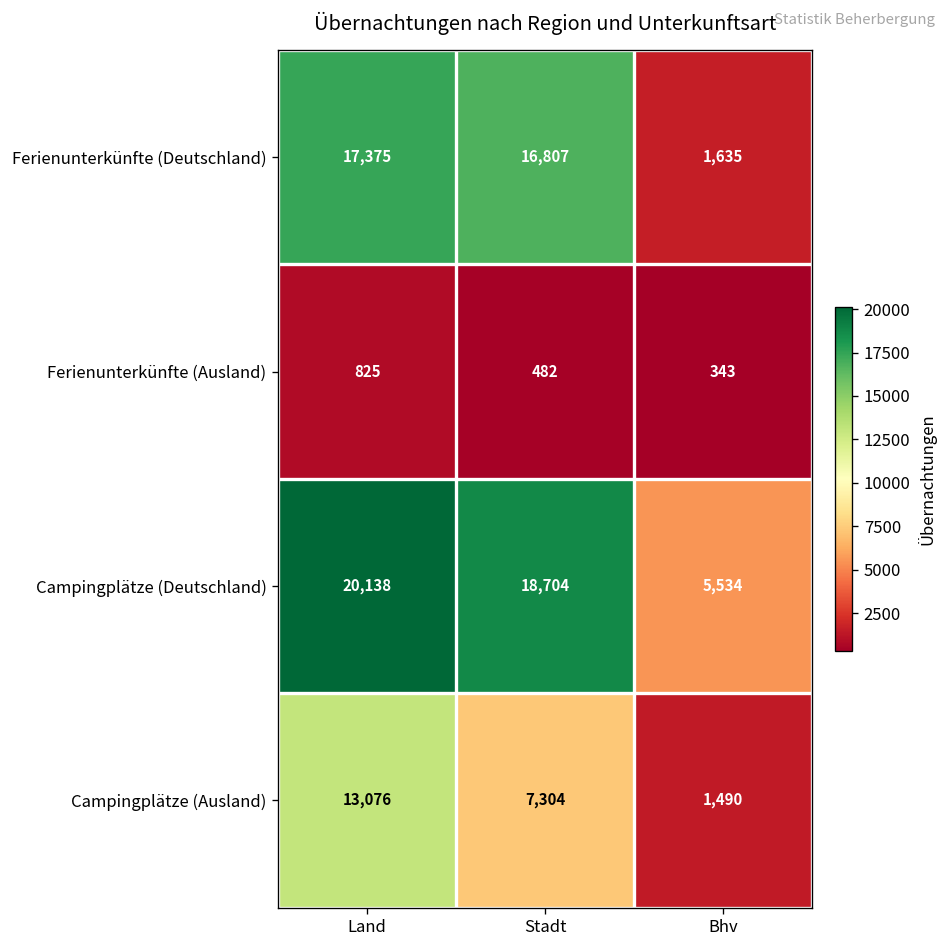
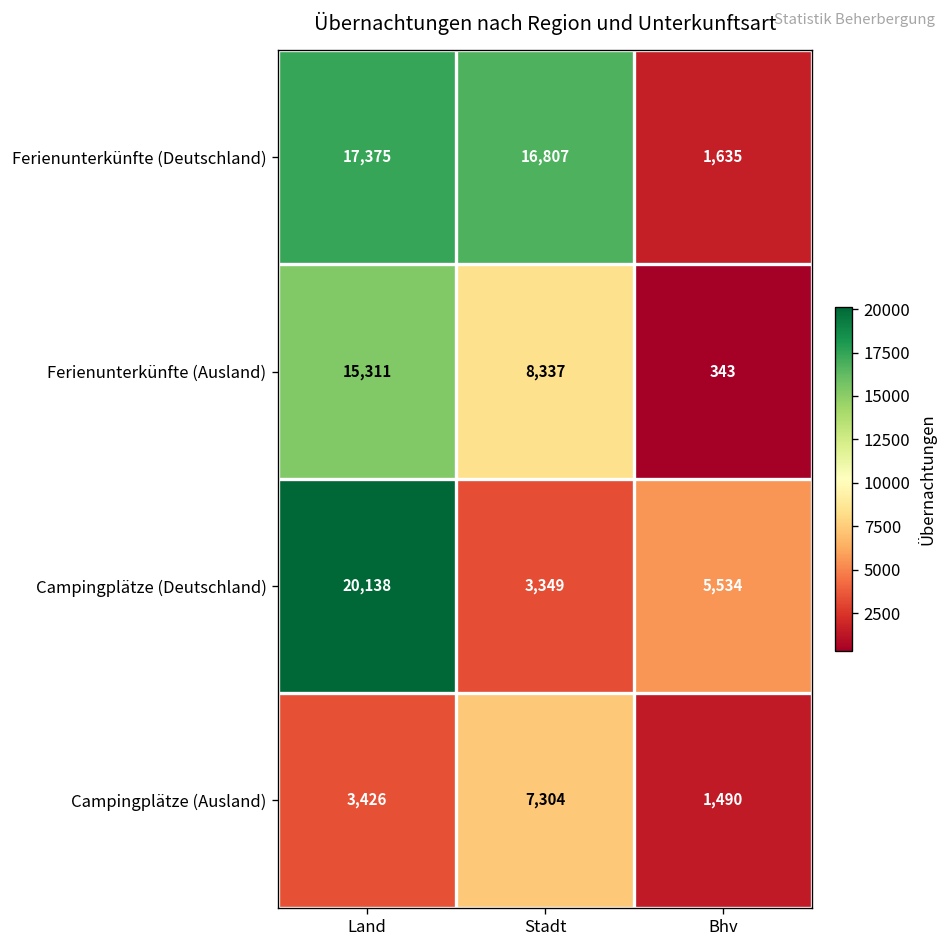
  {
    "Ferienunterkünfte (Deutschland)": {
      "Land": "17,375",
      "Stadt": "16,807",
      "Bhv": "1,635"
    },
    "Ferienunterkünfte (Ausland)": {
-     "Land": "825",
-     "Stadt": "482",
+     "Land": "15,311",
+     "Stadt": "8,337",
      "Bhv": "343"
    },
    "Campingplätze (Deutschland)": {
      "Land": "20,138",
-     "Stadt": "18,704",
+     "Stadt": "3,349",
      "Bhv": "5,534"
    },
    "Campingplätze (Ausland)": {
-     "Land": "13,076",
+     "Land": "3,426",
      "Stadt": "7,304",
      "Bhv": "1,490"
    }
  }
